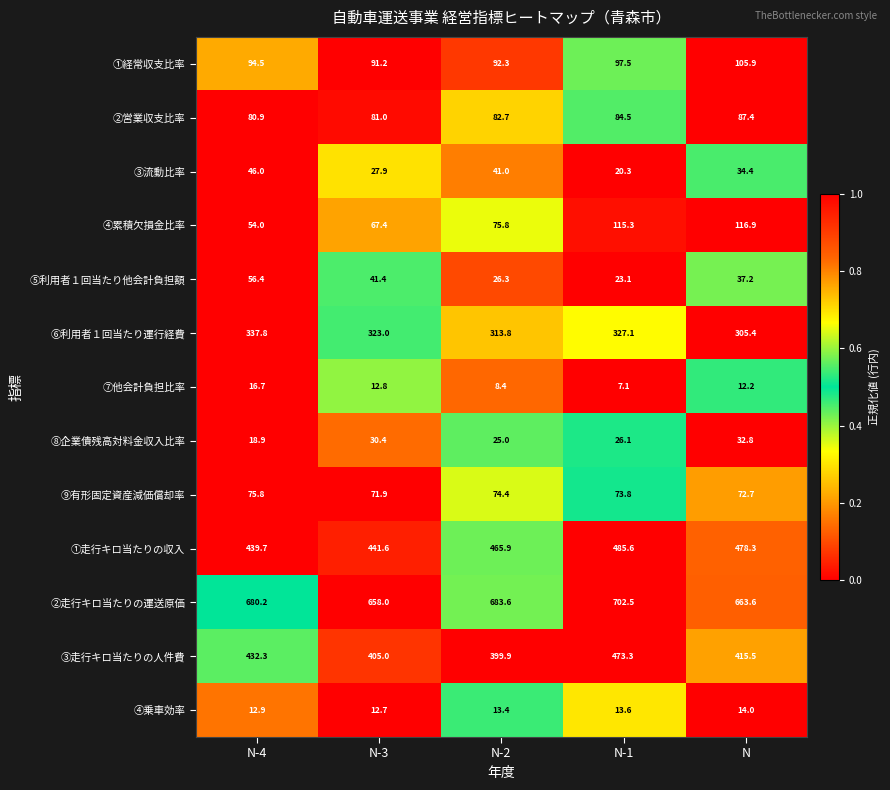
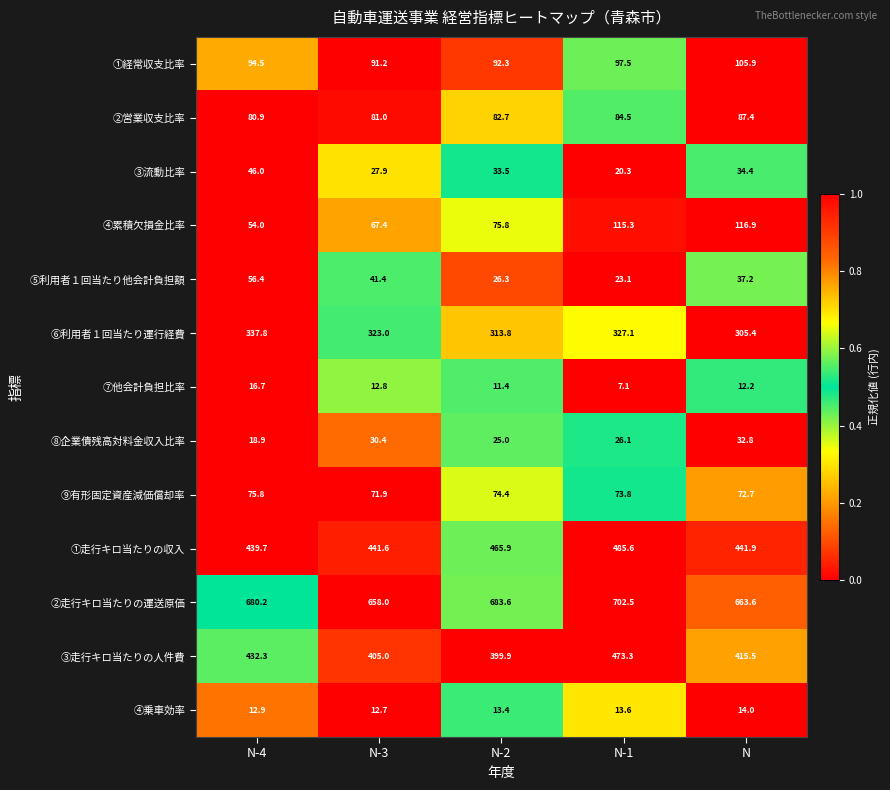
  {
    "①経常収支比率": {
      "N-4": 94.5,
      "N-3": 91.2,
      "N-2": 92.3,
      "N-1": 97.5,
      "N": 105.9
    },
    "②営業収支比率": {
      "N-4": 80.9,
      "N-3": 81.0,
      "N-2": 82.7,
      "N-1": 84.5,
      "N": 87.4
    },
    "③流動比率": {
      "N-4": 46.0,
      "N-3": 27.9,
-     "N-2": 41.0,
+     "N-2": 33.5,
      "N-1": 20.3,
      "N": 34.4
    },
    "④累積欠損金比率": {
      "N-4": 54.0,
      "N-3": 67.4,
      "N-2": 75.8,
      "N-1": 115.3,
      "N": 116.9
    },
    "⑤利用者１回当たり他会計負担額": {
      "N-4": 56.4,
      "N-3": 41.4,
      "N-2": 26.3,
      "N-1": 23.1,
      "N": 37.2
    },
    "⑥利用者１回当たり運行経費": {
      "N-4": 337.8,
      "N-3": 323.0,
      "N-2": 313.8,
      "N-1": 327.1,
      "N": 305.4
    },
    "⑦他会計負担比率": {
      "N-4": 16.7,
      "N-3": 12.8,
-     "N-2": 8.4,
+     "N-2": 11.4,
      "N-1": 7.1,
      "N": 12.2
    },
    "⑧企業債残高対料金収入比率": {
      "N-4": 18.9,
      "N-3": 30.4,
      "N-2": 25.0,
      "N-1": 26.1,
      "N": 32.8
    },
    "⑨有形固定資産減価償却率": {
      "N-4": 75.8,
      "N-3": 71.9,
      "N-2": 74.4,
      "N-1": 73.8,
      "N": 72.7
    },
    "①走行キロ当たりの収入": {
      "N-4": 439.7,
      "N-3": 441.6,
      "N-2": 465.9,
      "N-1": 485.6,
-     "N": 478.3
+     "N": 441.9
    },
    "②走行キロ当たりの運送原価": {
      "N-4": 680.2,
      "N-3": 658.0,
      "N-2": 683.6,
      "N-1": 702.5,
      "N": 663.6
    },
    "③走行キロ当たりの人件費": {
      "N-4": 432.3,
      "N-3": 405.0,
      "N-2": 399.9,
      "N-1": 473.3,
      "N": 415.5
    },
    "④乗車効率": {
      "N-4": 12.9,
      "N-3": 12.7,
      "N-2": 13.4,
      "N-1": 13.6,
      "N": 14.0
    }
  }
